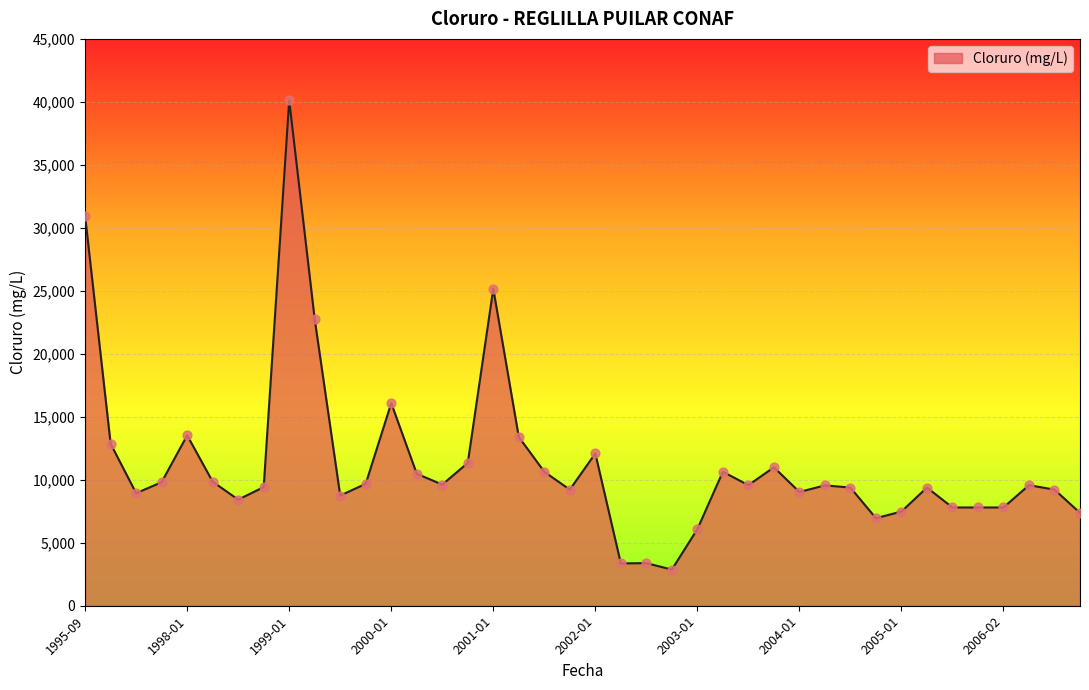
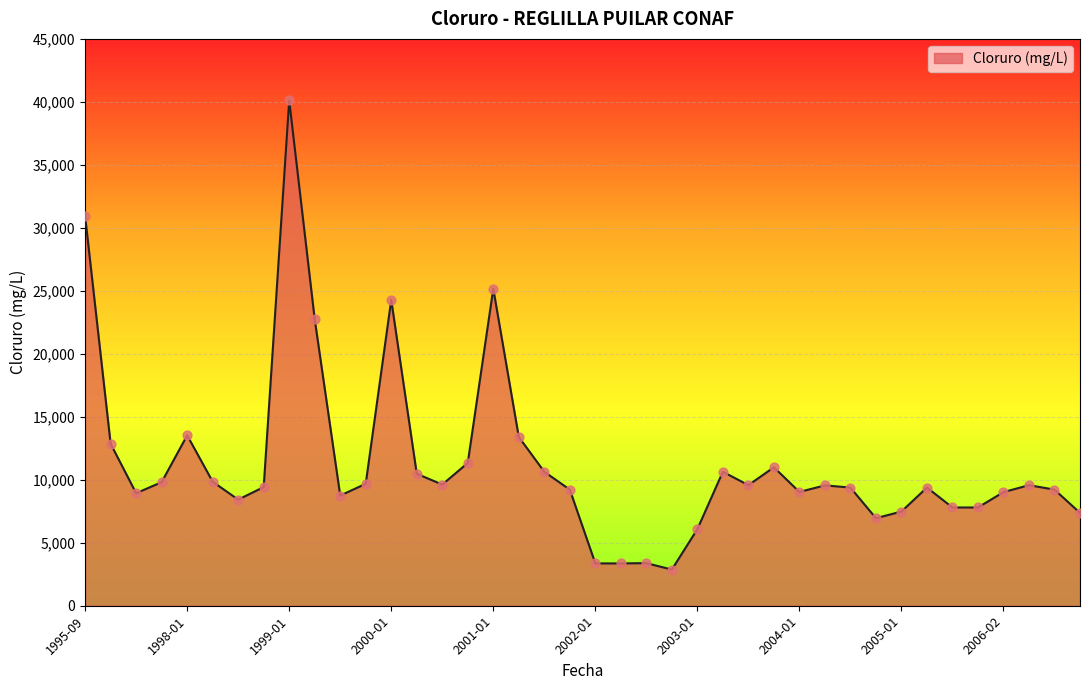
  {
    "1995-09": "30,900",
    "1998-01": "13,500",
    "1999-01": "40,100",
-   "2000-01": "16,100",
+   "2000-01": "24,300",
    "2001-01": "25,200",
-   "2002-01": "12,100",
+   "2002-01": "3,400",
    "2003-01": "6,100",
    "2004-01": "9,000",
    "2005-01": "7,500",
-   "2006-02": "7,800"
+   "2006-02": "9,000"
  }
